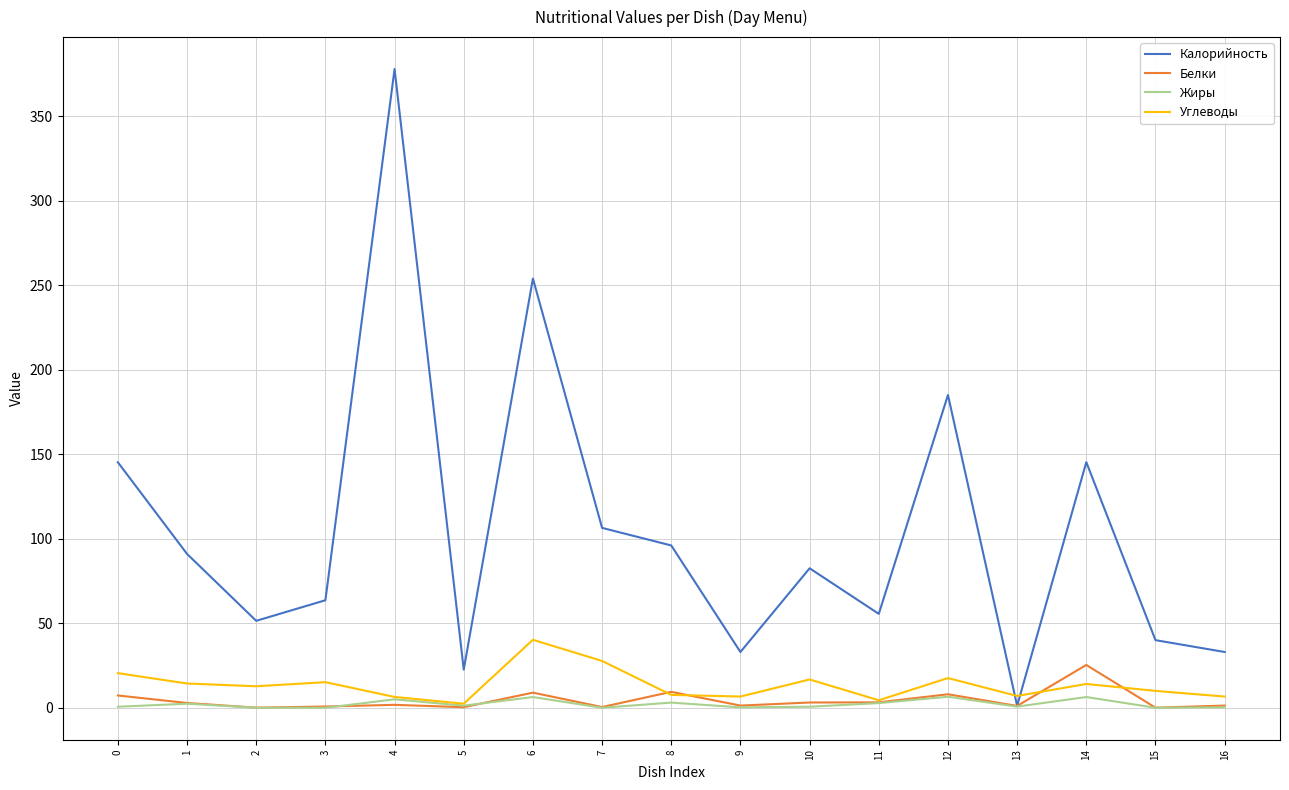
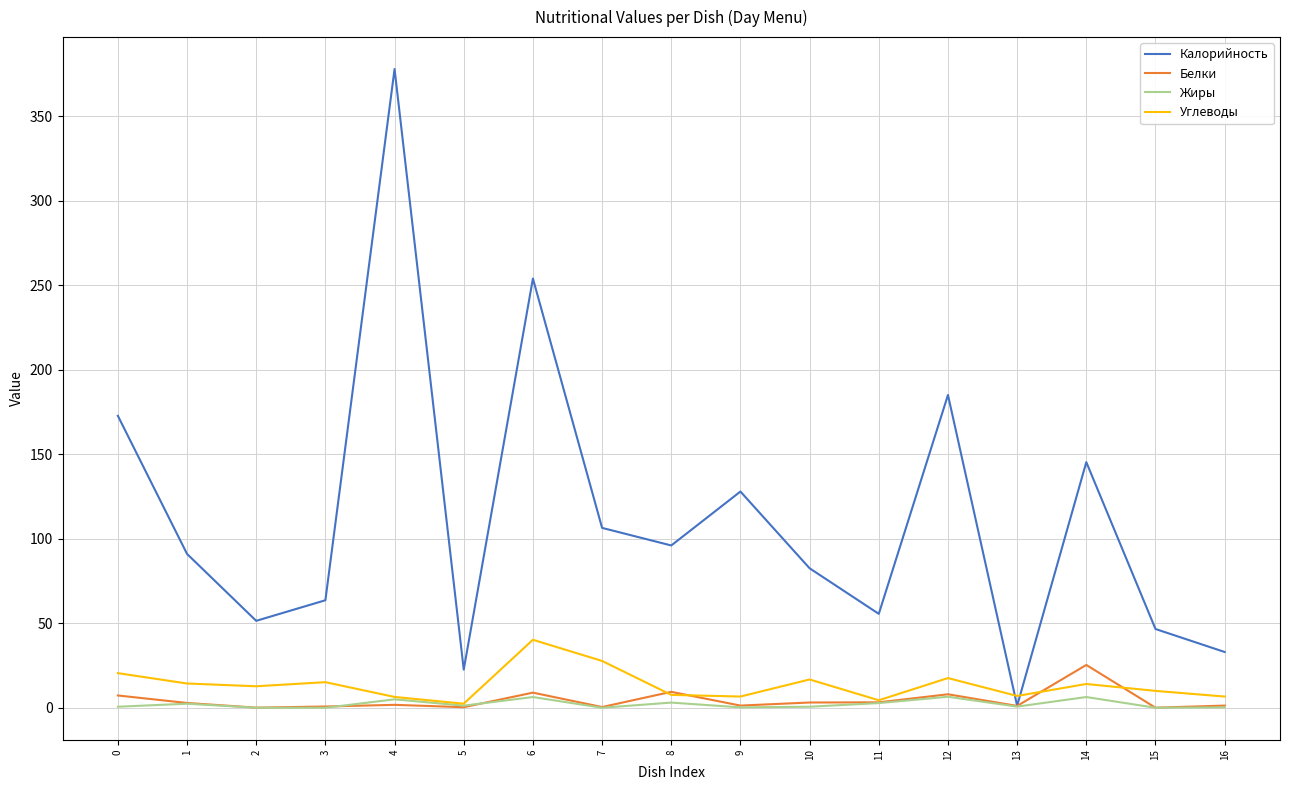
  {
    "Калорийность": {
-     "0": 145,
+     "0": 173,
      "1": 91,
      "2": 51,
      "3": 64,
      "4": 378,
      "5": 23,
      "6": 254,
      "7": 106,
      "8": 96,
-     "9": 33,
+     "9": 128,
      "10": 83,
      "11": 56,
      "12": 185,
      "14": 145,
-     "15": 40,
+     "15": 47,
      "16": 33
    },
    "Белки": {
      "0": 7,
      "4": 2,
      "6": 9,
      "8": 9,
      "10": 3,
      "14": 25
    },
    "Жиры": {
      "0": 1,
      "6": 6,
      "8": 3,
      "10": 1,
      "14": 6
    },
    "Углеводы": {
      "0": 20,
      "1": 14,
      "2": 13,
      "3": 15,
      "6": 40,
      "7": 28,
      "8": 8,
      "9": 7,
      "10": 17,
      "12": 18,
      "13": 7,
      "14": 14,
      "15": 10,
      "16": 7
    }
  }
